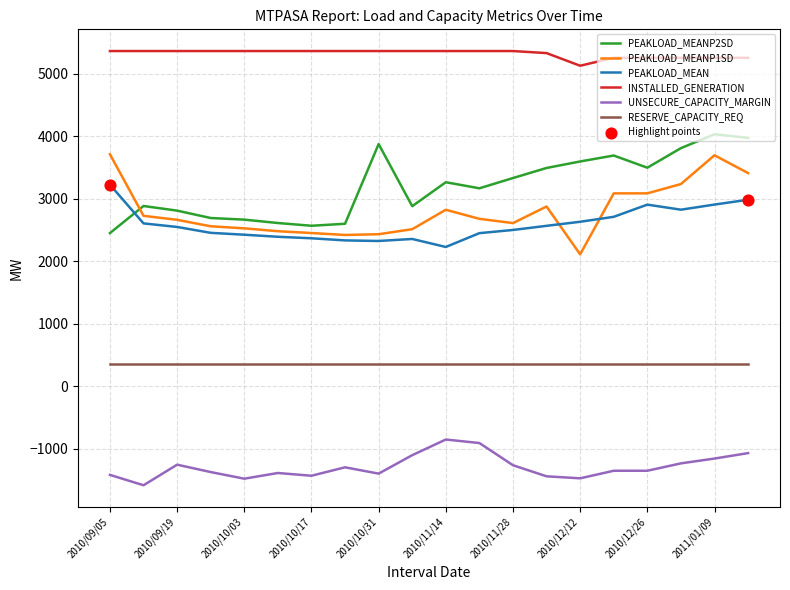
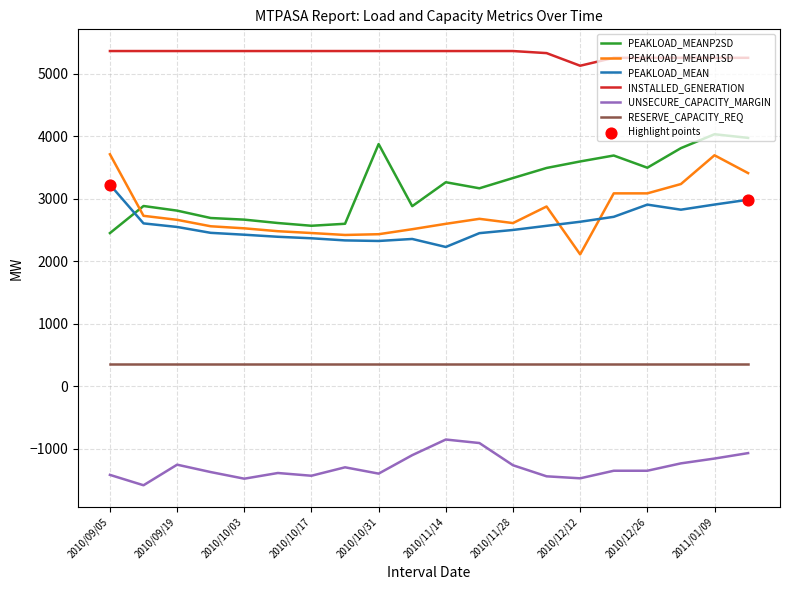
  {
    "PEAKLOAD_MEANP2SD": {
      "2010/09/05": 2400,
      "2010/09/19": 2800,
      "2010/10/03": 2700,
      "2010/10/17": 2600,
      "2010/10/31": 3900,
      "2010/11/14": 3300,
      "2010/11/28": 3300,
      "2010/12/12": 3600,
      "2010/12/26": 3500
    },
    "PEAKLOAD_MEANP1SD": {
      "2010/09/05": 3700,
      "2010/09/19": 2700,
      "2010/10/03": 2500,
      "2010/10/17": 2500,
      "2010/10/31": 2400,
-     "2010/11/14": 2800,
+     "2010/11/14": 2600,
      "2010/11/28": 2600,
      "2010/12/12": 2100,
      "2010/12/26": 3100,
      "2011/01/09": 3700
    },
    "PEAKLOAD_MEAN": {
      "2010/09/19": 2500,
      "2010/10/03": 2400,
      "2010/10/17": 2400,
      "2010/10/31": 2300,
      "2010/11/14": 2200,
      "2010/11/28": 2500,
      "2010/12/12": 2600,
      "2010/12/26": 2900,
      "2011/01/09": 2900
    },
    "INSTALLED_GENERATION": {
      "2010/09/05": 5400,
      "2010/09/19": 5400,
      "2010/10/03": 5400,
      "2010/10/17": 5400,
      "2010/10/31": 5400,
      "2010/11/14": 5400,
      "2010/11/28": 5400,
      "2010/12/12": 5100
    },
    "UNSECURE_CAPACITY_MARGIN": {
      "2010/09/05": -1400,
      "2010/09/19": -1300,
      "2010/10/03": -1500,
      "2010/10/17": -1400,
      "2010/10/31": -1400,
      "2010/11/14": -900,
      "2010/11/28": -1300,
      "2010/12/12": -1500,
      "2010/12/26": -1400,
      "2011/01/09": -1200
    },
    "RESERVE_CAPACITY_REQ": {
      "2010/09/05": 400,
      "2010/09/19": 400,
      "2010/10/03": 400,
      "2010/10/17": 400,
      "2010/10/31": 400,
      "2010/11/14": 400,
      "2010/11/28": 400,
      "2010/12/12": 400,
      "2010/12/26": 400,
      "2011/01/09": 400
    }
  }
